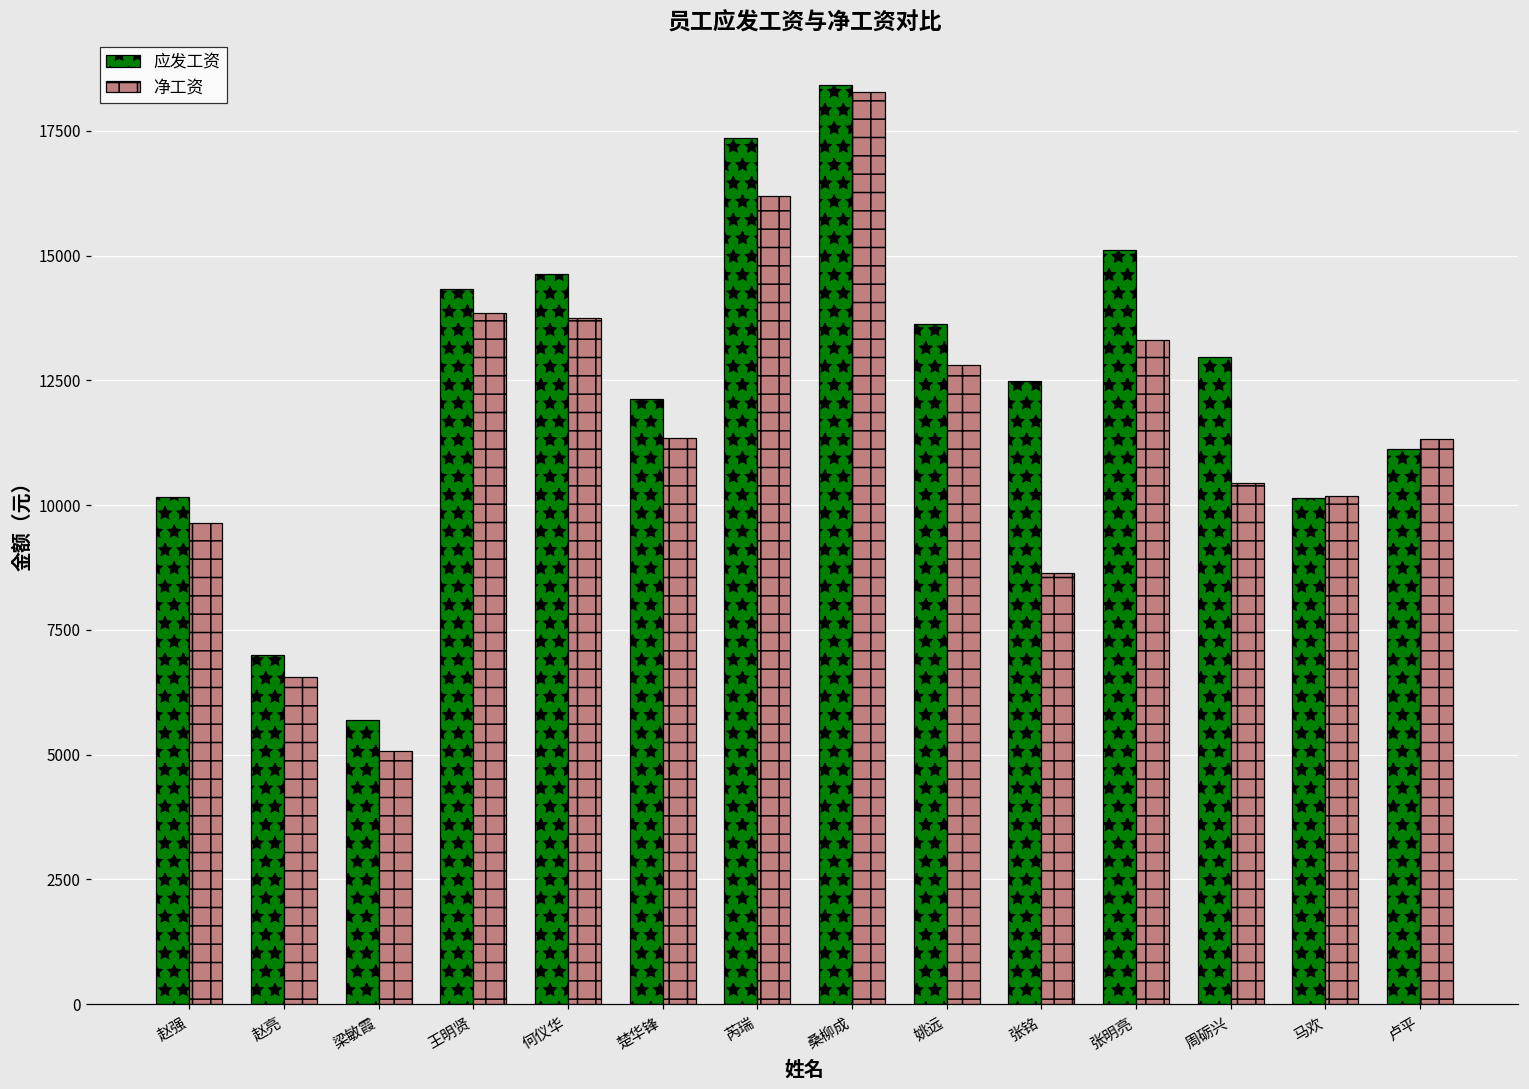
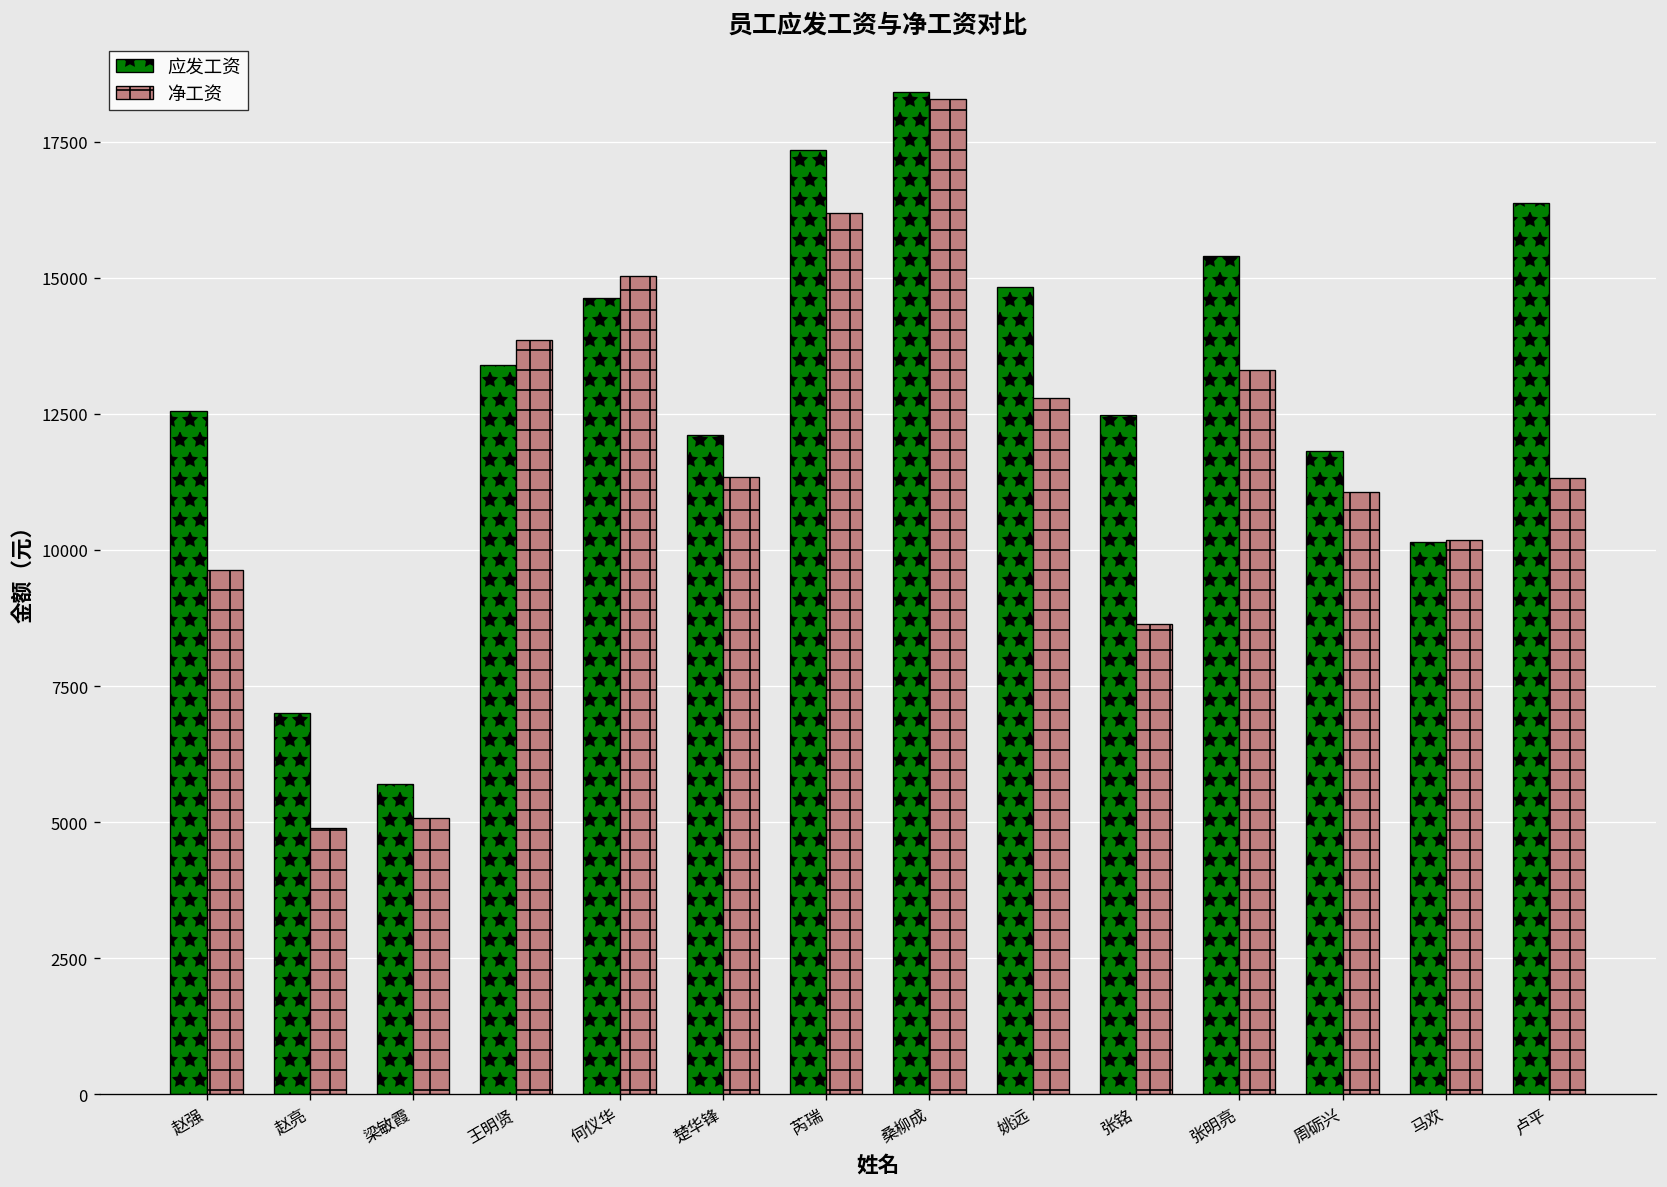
  {
    "应发工资": {
-     "赵强": 10200,
+     "赵强": 12600,
      "赵亮": 7000,
      "梁敏霞": 5700,
-     "王明贤": 14300,
+     "王明贤": 13400,
      "何仪华": 14600,
      "楚华锋": 12100,
      "芮瑞": 17400,
      "桑柳成": 18400,
-     "姚远": 13600,
+     "姚远": 14800,
      "张铭": 12500,
-     "张明亮": 15100,
-     "周砺兴": 13000,
+     "张明亮": 15400,
+     "周砺兴": 11800,
      "马欢": 10100,
-     "卢平": 11100
+     "卢平": 16400
    },
    "净工资": {
      "赵强": 9600,
-     "赵亮": 6600,
+     "赵亮": 4900,
      "梁敏霞": 5100,
      "王明贤": 13900,
-     "何仪华": 13700,
+     "何仪华": 15000,
      "楚华锋": 11300,
      "芮瑞": 16200,
      "桑柳成": 18300,
      "姚远": 12800,
      "张铭": 8600,
      "张明亮": 13300,
-     "周砺兴": 10400,
+     "周砺兴": 11100,
      "马欢": 10200,
      "卢平": 11300
    }
  }
